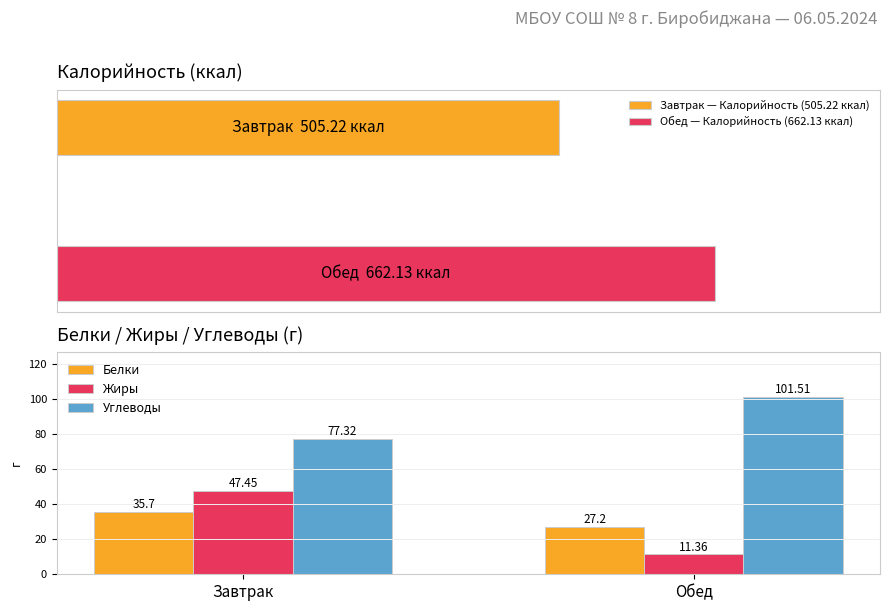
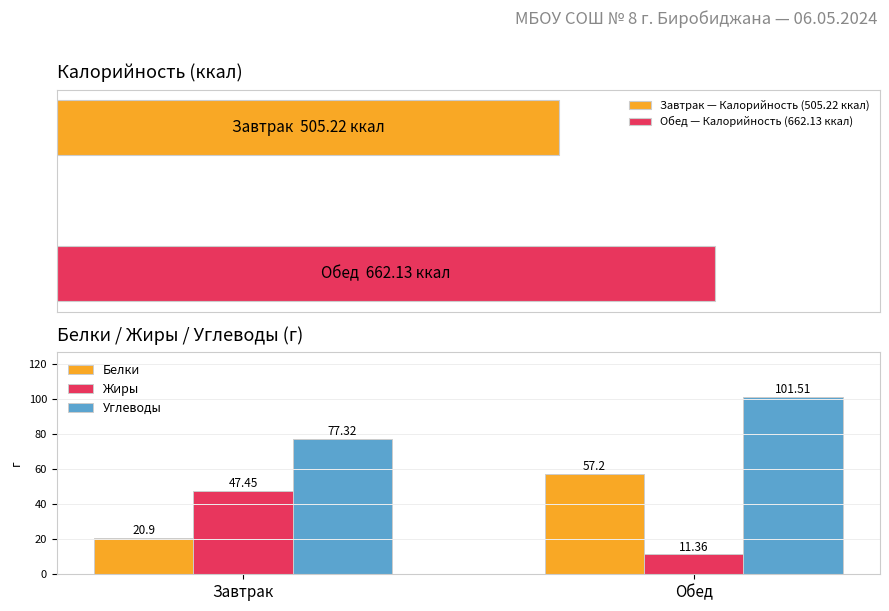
  {
    "Белки / Жиры / Углеводы (г)": {
      "Белки": {
-       "Завтрак": 35.7,
-       "Обед": 27.2
+       "Завтрак": 20.9,
+       "Обед": 57.2
      },
      "Жиры": {
        "Завтрак": 47.45,
        "Обед": 11.36
      },
      "Углеводы": {
        "Завтрак": 77.32,
        "Обед": 101.51
      }
    }
  }
